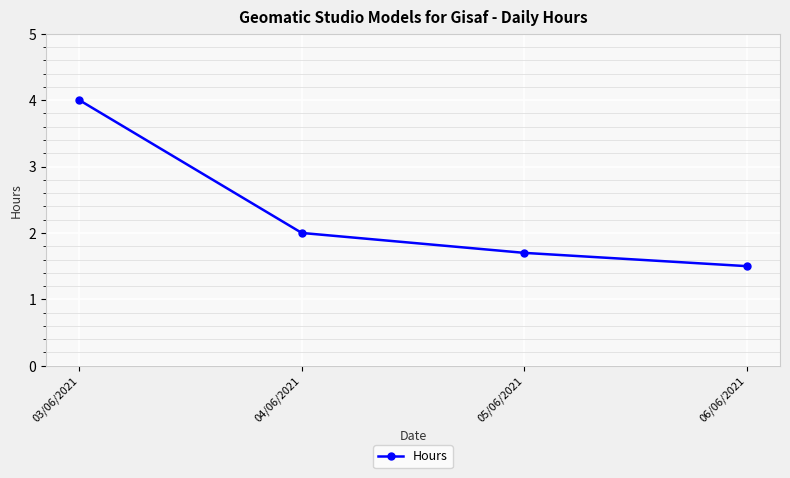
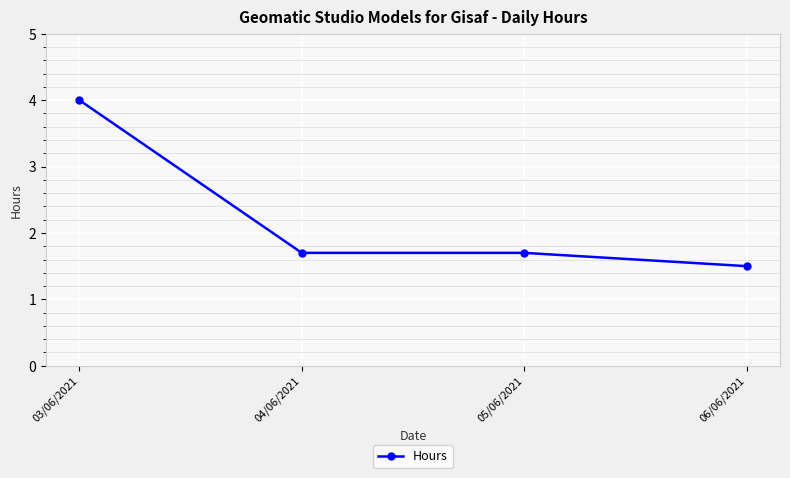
  {
    "03/06/2021": 4.0,
-   "04/06/2021": 2.0,
+   "04/06/2021": 1.7,
    "05/06/2021": 1.7,
    "06/06/2021": 1.5
  }
